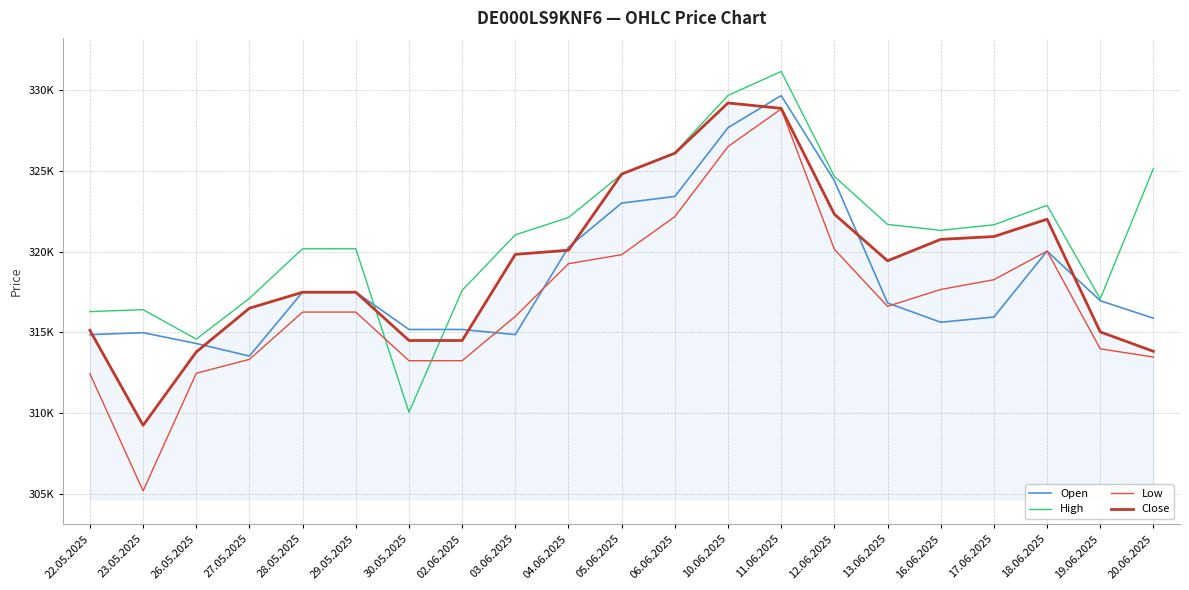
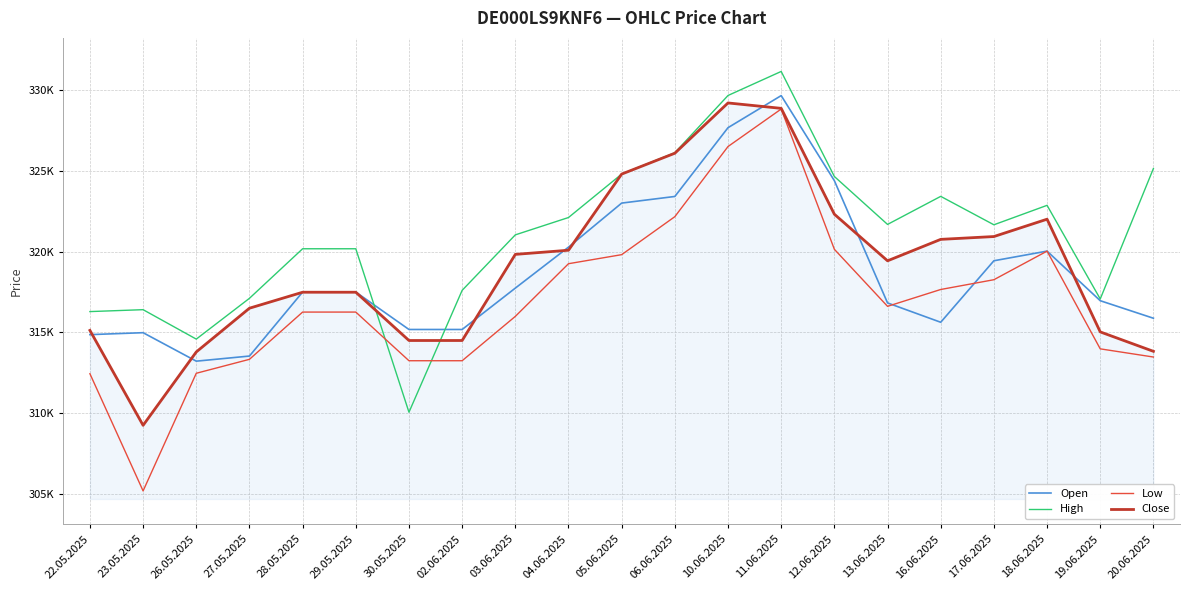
  {
    "Open": {
      "22.05.2025": 314900,
      "23.05.2025": 315000,
-     "26.05.2025": 314300,
+     "26.05.2025": 313200,
      "27.05.2025": 313500,
      "30.05.2025": 315200,
      "02.06.2025": 315200,
-     "03.06.2025": 314900,
+     "03.06.2025": 317700,
      "04.06.2025": 320300,
      "05.06.2025": 323000,
      "06.06.2025": 323400,
      "10.06.2025": 327700,
      "11.06.2025": 329700,
      "12.06.2025": 324400,
      "13.06.2025": 316800,
      "16.06.2025": 315600,
-     "17.06.2025": 315900,
+     "17.06.2025": 319400,
      "20.06.2025": 315900
    },
    "High": {
      "22.05.2025": 316300,
      "23.05.2025": 316400,
      "26.05.2025": 314600,
      "27.05.2025": 317100,
      "28.05.2025": 320200,
      "29.05.2025": 320200,
      "30.05.2025": 310000,
      "02.06.2025": 317600,
      "03.06.2025": 321000,
      "04.06.2025": 322100,
      "10.06.2025": 329700,
      "11.06.2025": 331200,
      "12.06.2025": 324700,
      "13.06.2025": 321700,
-     "16.06.2025": 321300,
+     "16.06.2025": 323400,
      "17.06.2025": 321700,
      "18.06.2025": 322900,
      "20.06.2025": 325200
    }
  }
